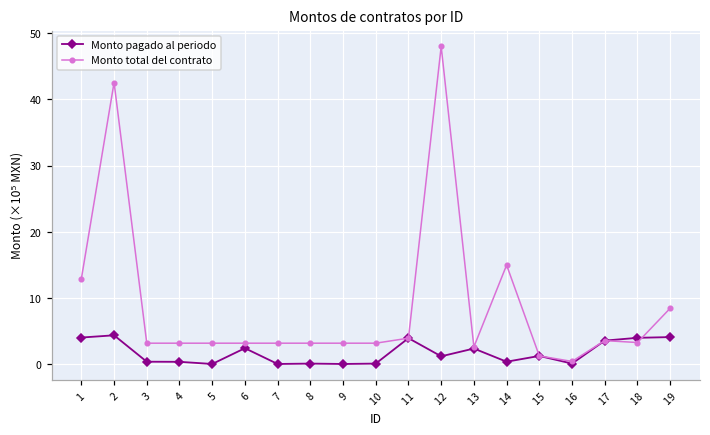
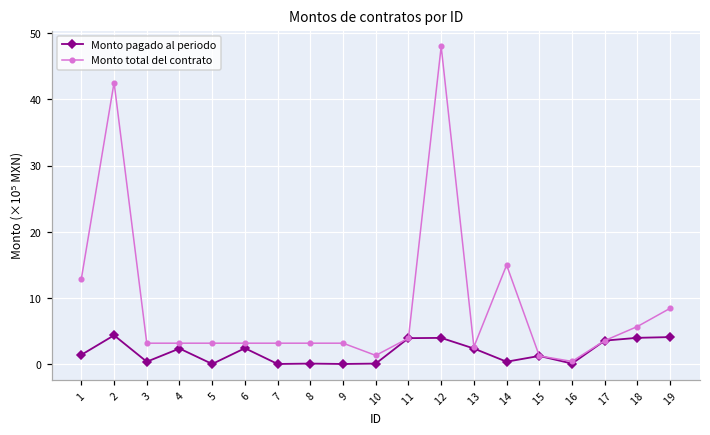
  {
    "Monto pagado al periodo": {
-     "1": 4,
+     "1": 1,
      "2": 4,
      "3": 0,
-     "4": 0,
+     "4": 2,
      "5": 0,
      "6": 2,
      "7": 0,
      "8": 0,
      "9": 0,
      "10": 0,
-     "12": 1,
+     "12": 4,
      "14": 0,
      "18": 4,
      "19": 4
    },
    "Monto total del contrato": {
      "1": 13,
      "2": 43,
      "3": 3,
      "4": 3,
      "5": 3,
      "6": 3,
      "7": 3,
      "8": 3,
      "9": 3,
-     "10": 3,
+     "10": 1,
      "12": 48,
      "14": 15,
-     "18": 3,
+     "18": 6,
      "19": 8
    }
  }
